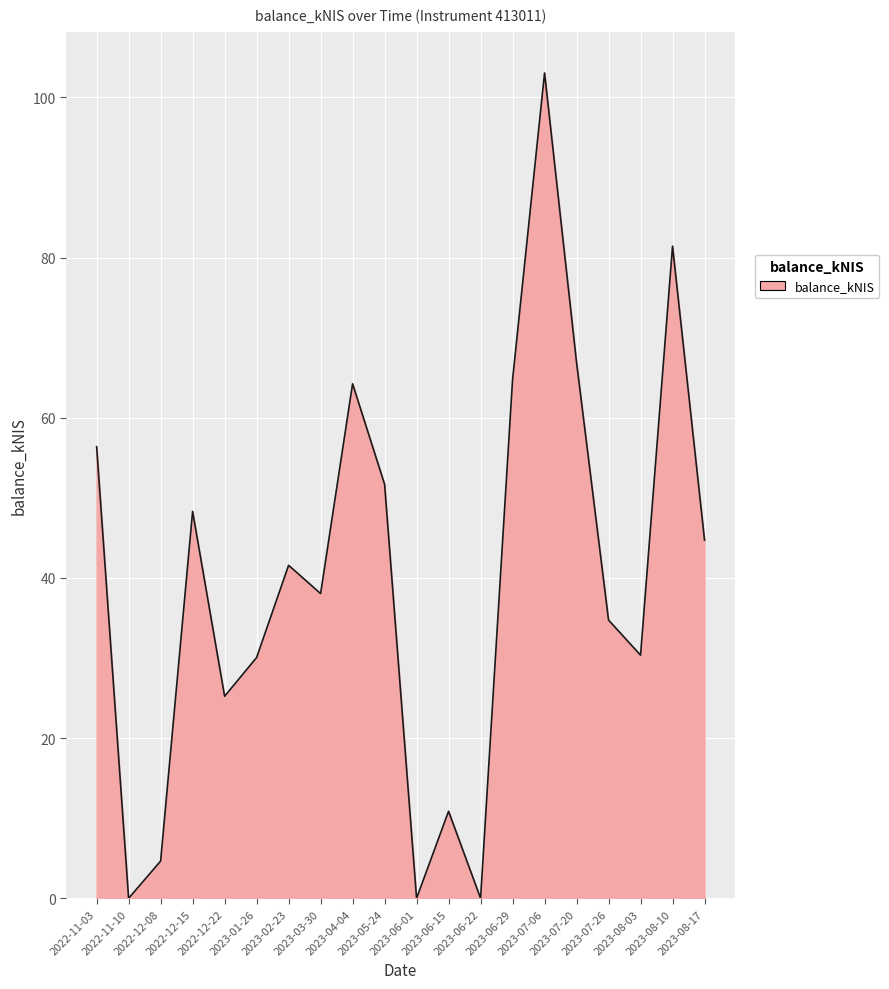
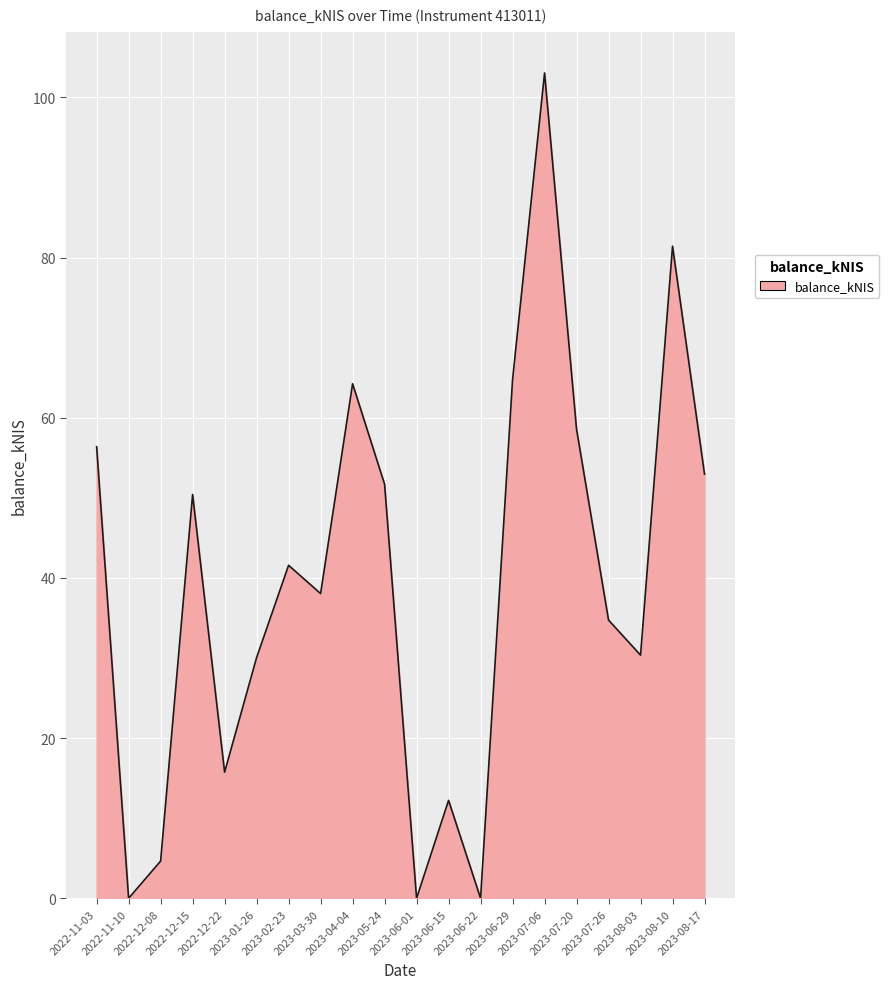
  {
    "2022-11-03": 56,
    "2022-11-10": 0,
    "2022-12-08": 5,
-   "2022-12-15": 48,
-   "2022-12-22": 25,
+   "2022-12-15": 50,
+   "2022-12-22": 16,
    "2023-01-26": 30,
    "2023-02-23": 42,
    "2023-03-30": 38,
    "2023-04-04": 64,
    "2023-05-24": 52,
    "2023-06-01": 0,
-   "2023-06-15": 11,
+   "2023-06-15": 12,
    "2023-06-22": 0,
    "2023-06-29": 65,
    "2023-07-06": 103,
-   "2023-07-20": 67,
+   "2023-07-20": 59,
    "2023-07-26": 35,
    "2023-08-03": 30,
    "2023-08-10": 81,
-   "2023-08-17": 45
+   "2023-08-17": 53
  }
